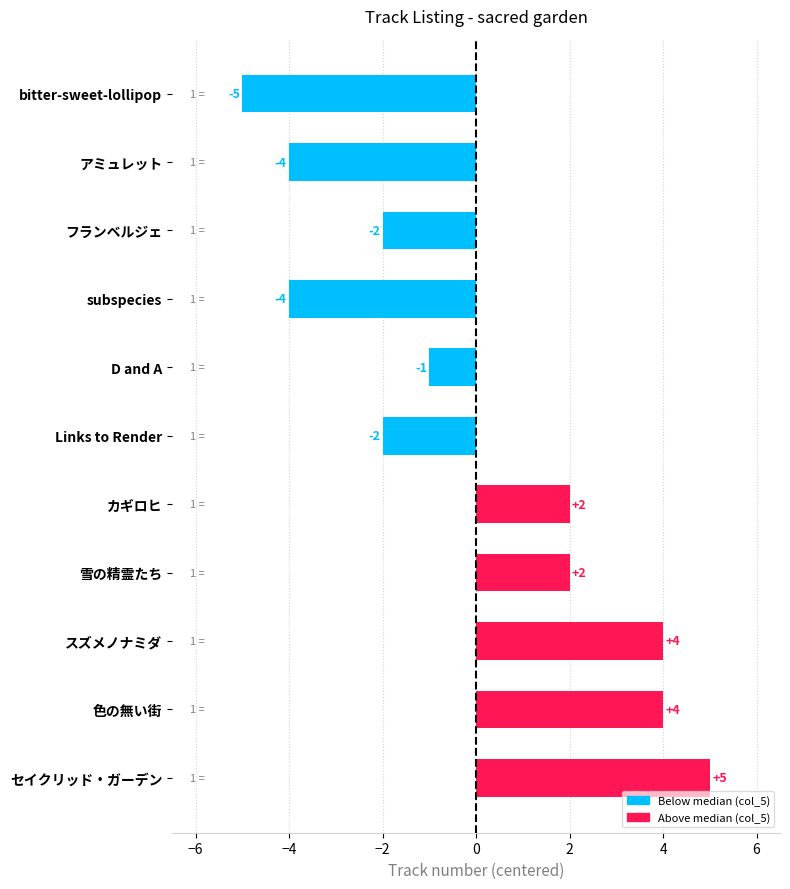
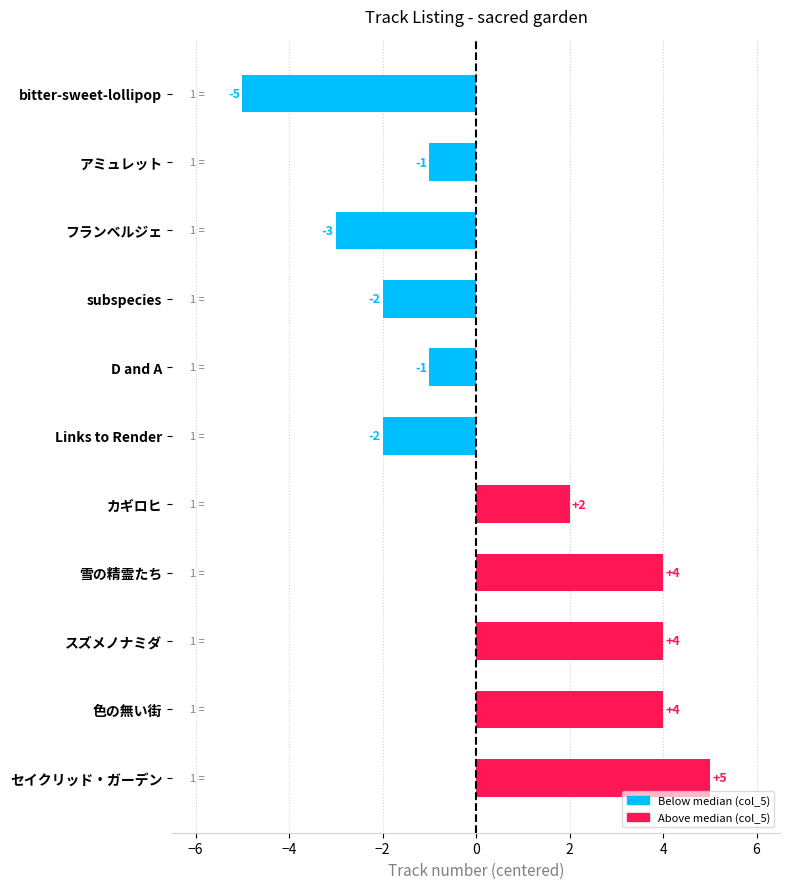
  {
    "bitter-sweet-lollipop": "-5",
-   "アミュレット": "-4",
-   "フランベルジェ": "-2",
-   "subspecies": "-4",
+   "アミュレット": "-1",
+   "フランベルジェ": "-3",
+   "subspecies": "-2",
    "D and A": "-1",
    "Links to Render": "-2",
    "カギロヒ": "+2",
-   "雪の精霊たち": "+2",
+   "雪の精霊たち": "+4",
    "スズメノナミダ": "+4",
    "色の無い街": "+4",
    "セイクリッド・ガーデン": "+5"
  }
